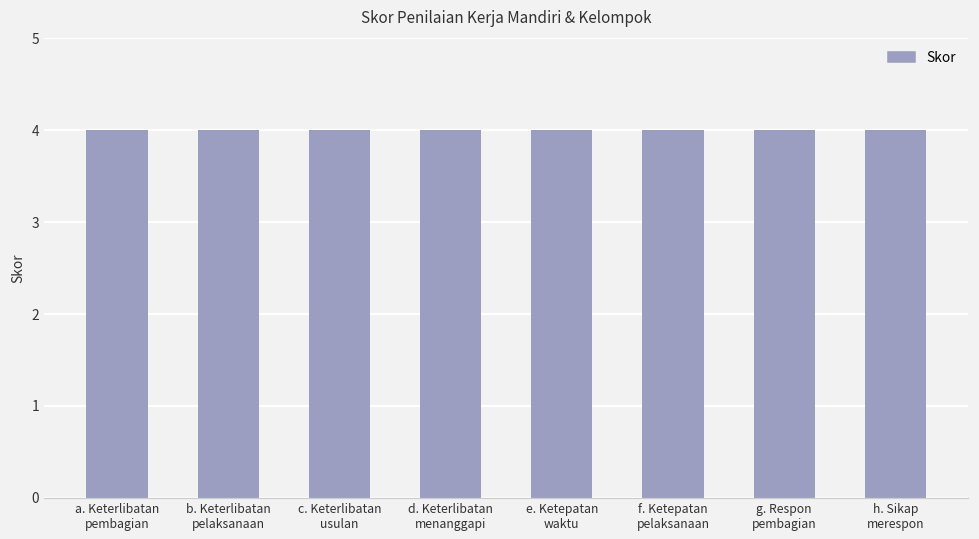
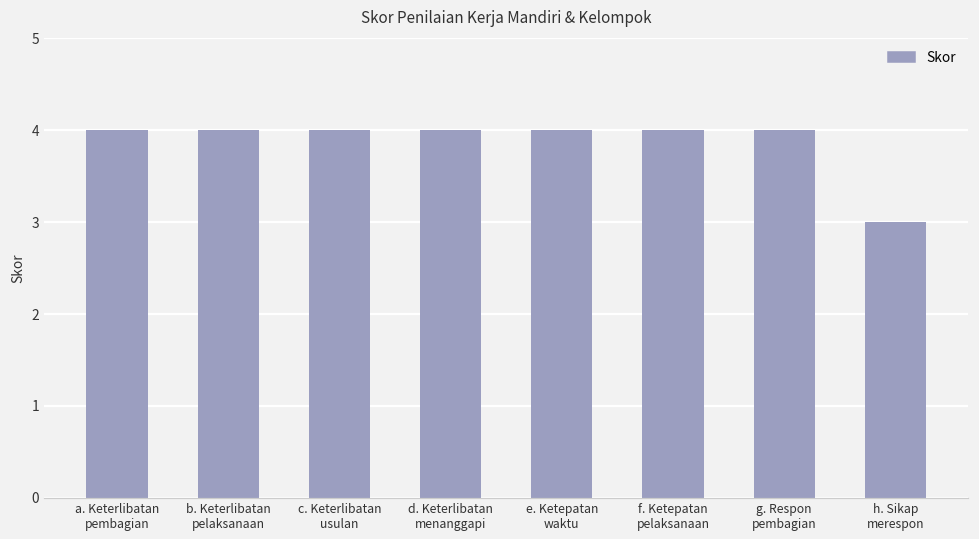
  {
    "a. Keterlibatan pembagian": 4,
    "b. Keterlibatan pelaksanaan": 4,
    "c. Keterlibatan usulan": 4,
    "d. Keterlibatan menanggapi": 4,
    "e. Ketepatan waktu": 4,
    "f. Ketepatan pelaksanaan": 4,
    "g. Respon pembagian": 4,
-   "h. Sikap merespon": 4
+   "h. Sikap merespon": 3
  }
